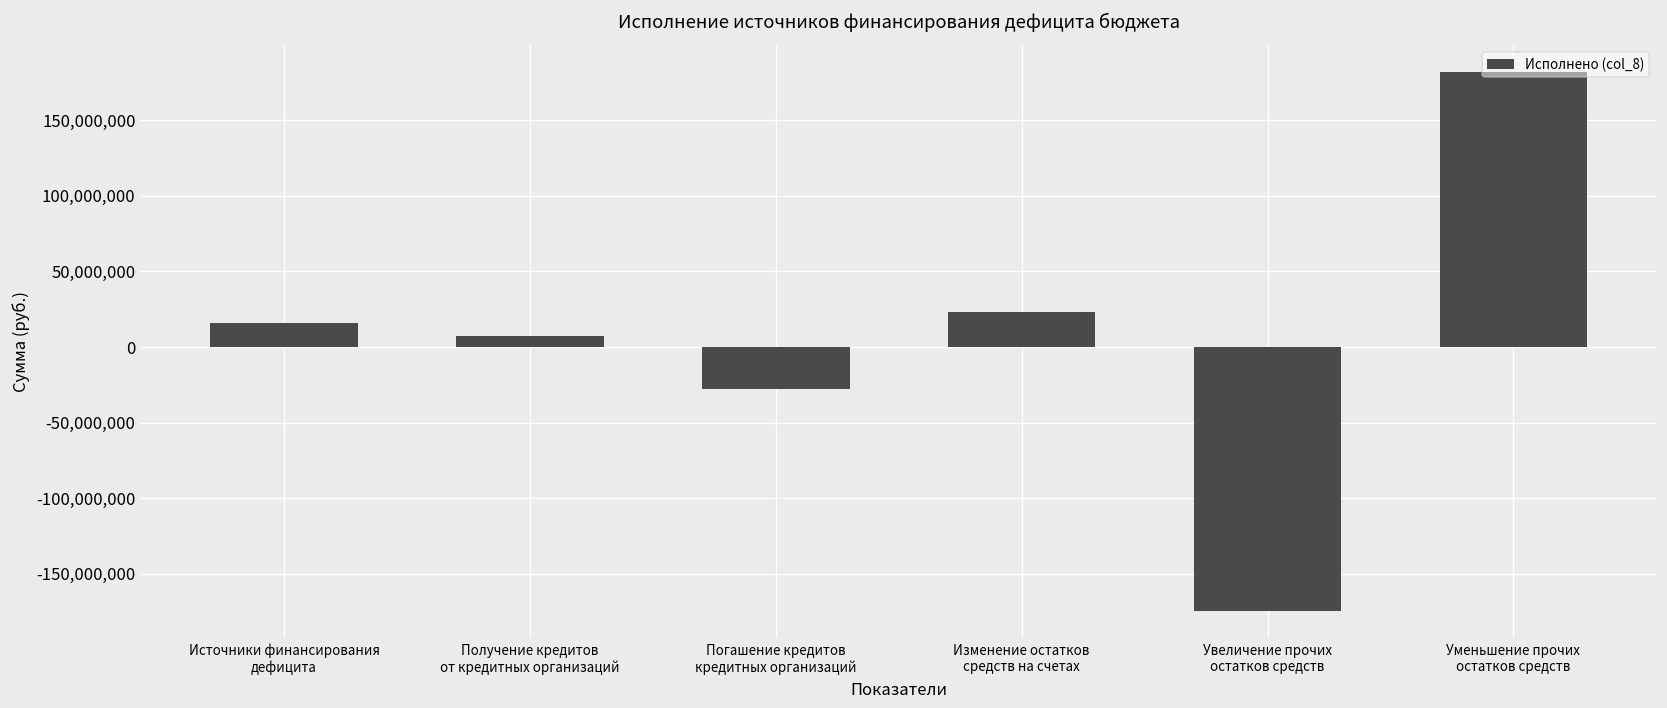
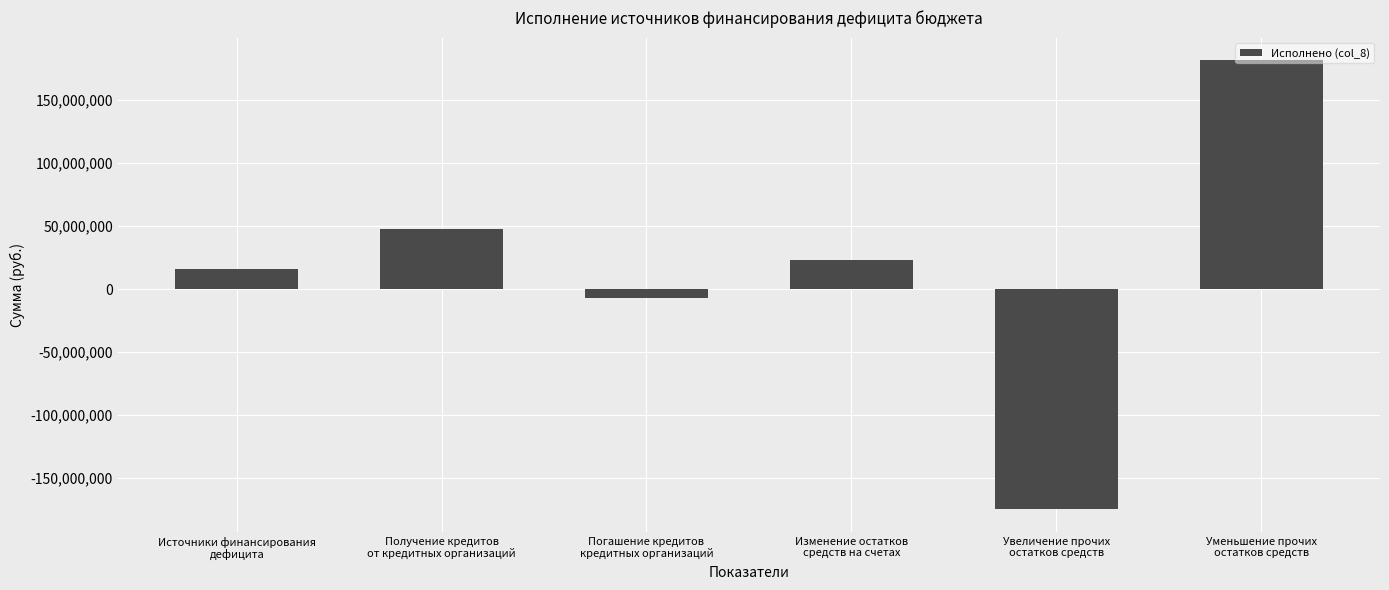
  {
    "Источники финансирования дефицита": "16,000,000",
-   "Получение кредитов от кредитных организаций": "7,000,000",
-   "Погашение кредитов кредитных организаций": "-28,000,000",
+   "Получение кредитов от кредитных организаций": "48,000,000",
+   "Погашение кредитов кредитных организаций": "-7,000,000",
    "Изменение остатков средств на счетах": "23,000,000",
    "Увеличение прочих остатков средств": "-175,000,000"
  }
